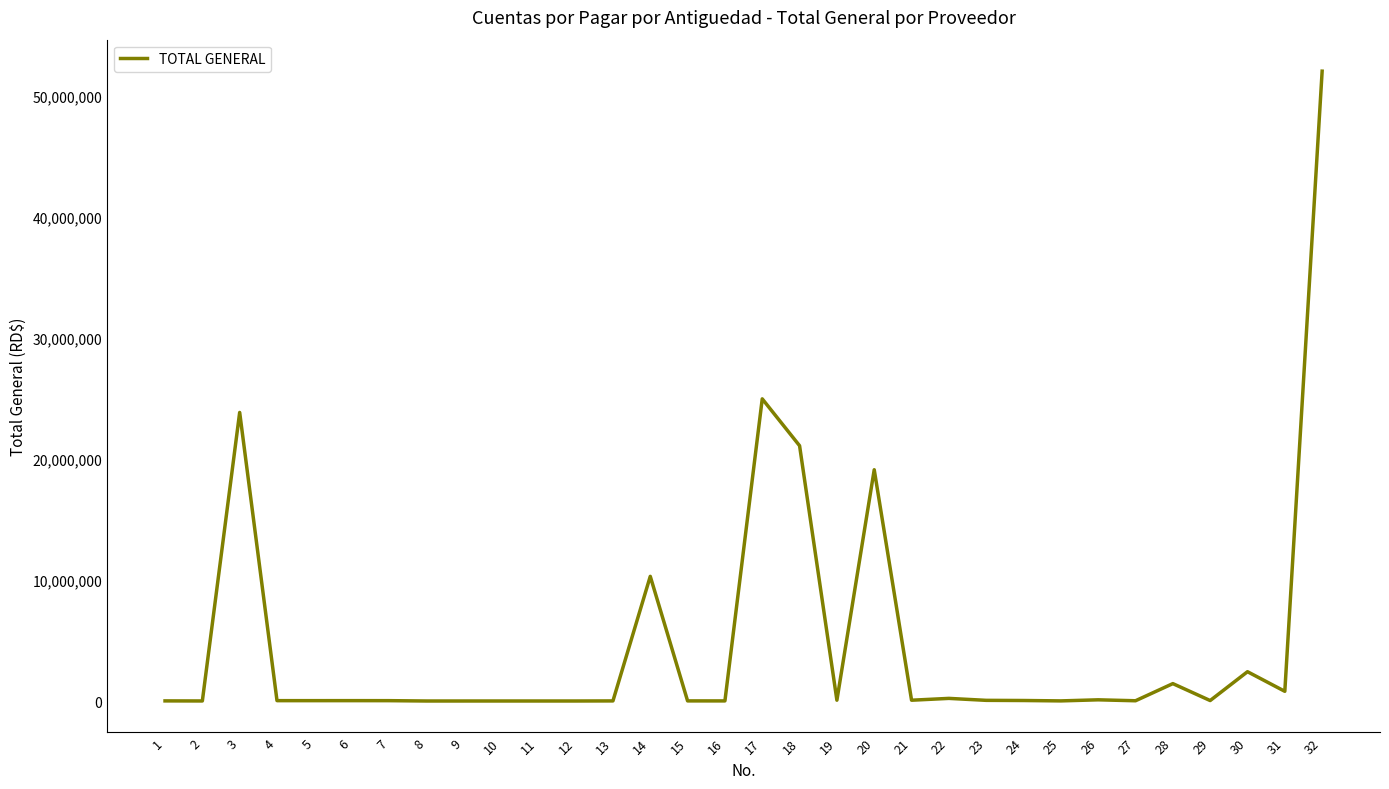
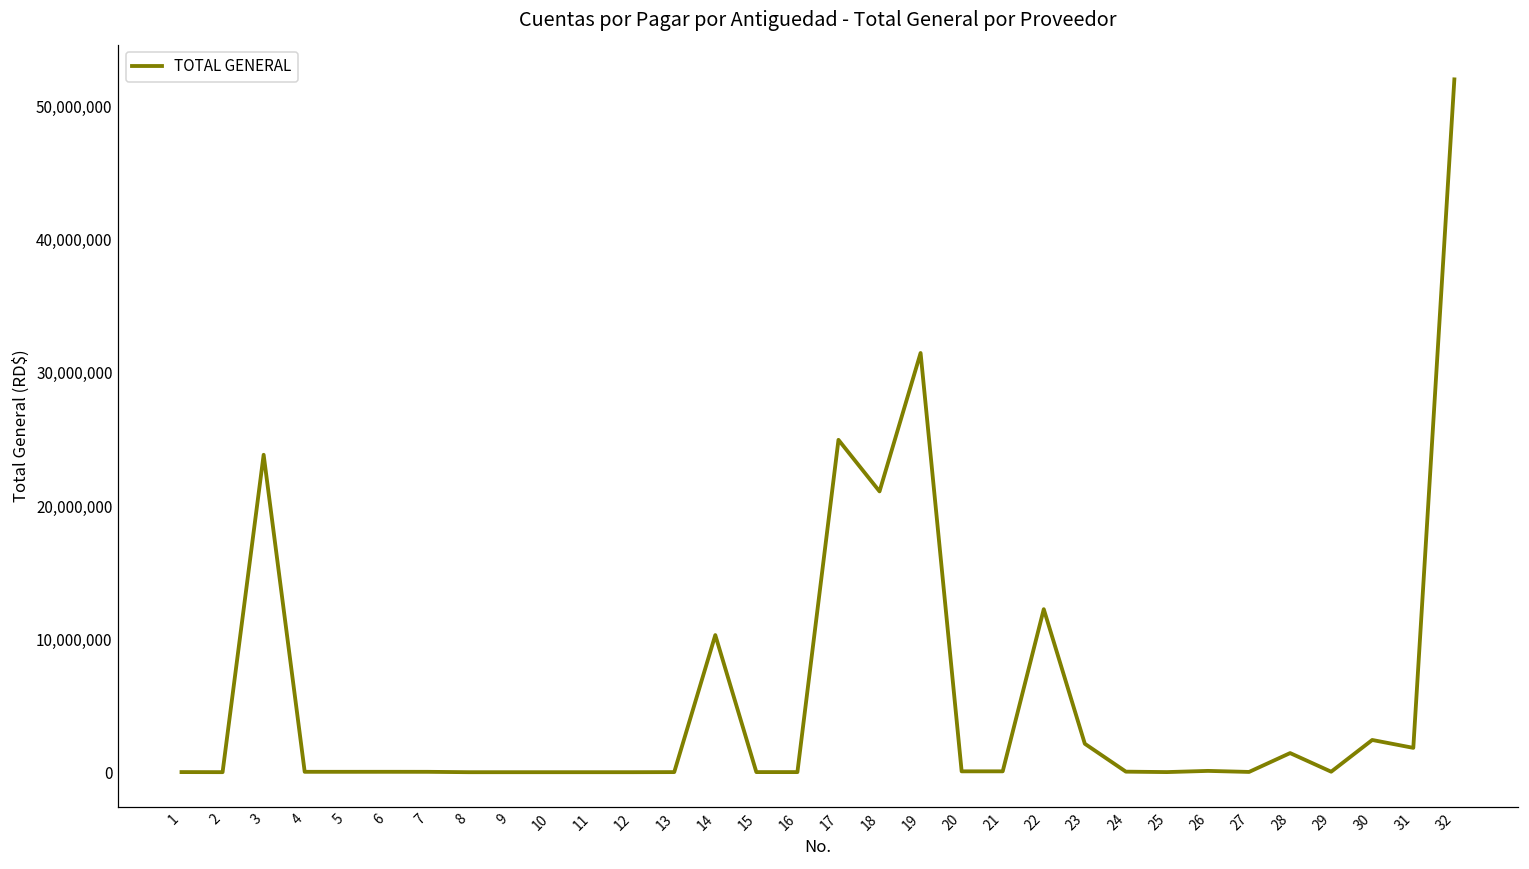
  {
    "1": "0",
    "2": "0",
    "3": "23,800,000",
    "4": "0",
    "5": "0",
    "6": "0",
    "7": "0",
    "8": "0",
    "9": "0",
    "10": "0",
    "11": "0",
    "12": "0",
    "13": "0",
    "14": "10,300,000",
    "15": "0",
    "16": "0",
    "17": "25,000,000",
    "18": "21,100,000",
-   "19": "100,000",
-   "20": "19,100,000",
+   "19": "31,500,000",
+   "20": "100,000",
    "21": "100,000",
-   "22": "200,000",
-   "23": "100,000",
+   "22": "12,200,000",
+   "23": "2,100,000",
    "24": "0",
    "25": "0",
    "26": "100,000",
    "27": "0",
    "28": "1,400,000",
    "29": "0",
    "30": "2,400,000",
-   "31": "800,000",
+   "31": "1,800,000",
    "32": "52,000,000"
  }
